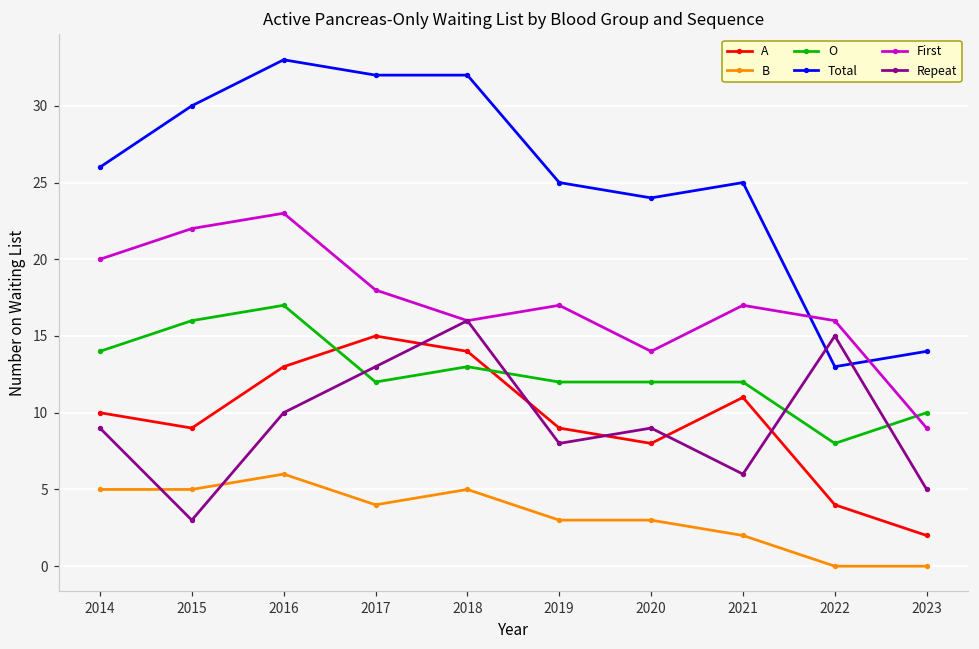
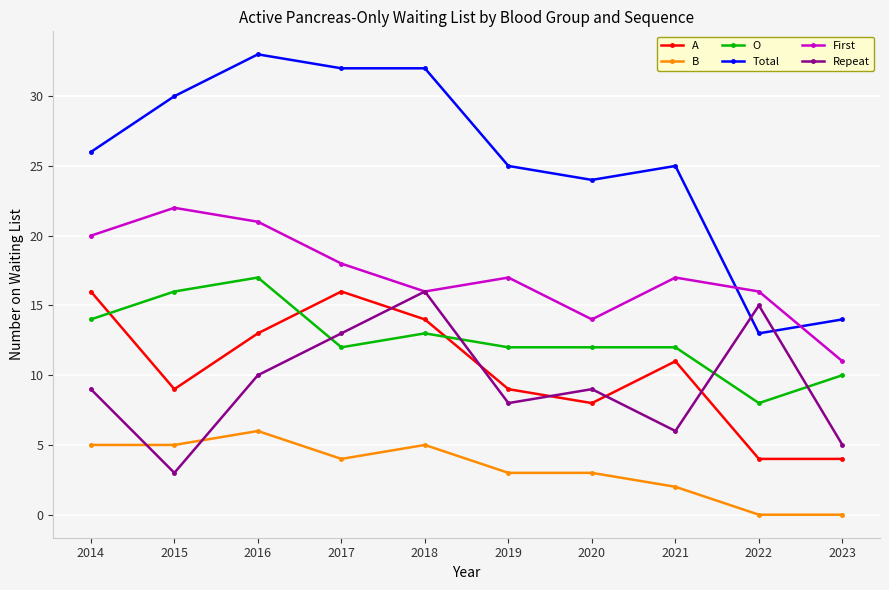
  {
    "A": {
-     "2014": 10,
+     "2014": 16,
      "2015": 9,
      "2016": 13,
-     "2017": 15,
+     "2017": 16,
      "2018": 14,
      "2019": 9,
      "2020": 8,
      "2021": 11,
      "2022": 4,
-     "2023": 2
+     "2023": 4
    },
    "B": {
      "2014": 5,
      "2015": 5,
      "2016": 6,
      "2017": 4,
      "2018": 5,
      "2019": 3,
      "2020": 3,
      "2021": 2,
      "2022": 0,
      "2023": 0
    },
    "O": {
      "2014": 14,
      "2015": 16,
      "2016": 17,
      "2017": 12,
      "2018": 13,
      "2019": 12,
      "2020": 12,
      "2021": 12,
      "2022": 8,
      "2023": 10
    },
    "Total": {
      "2014": 26,
      "2015": 30,
      "2016": 33,
      "2017": 32,
      "2018": 32,
      "2019": 25,
      "2020": 24,
      "2021": 25,
      "2022": 13,
      "2023": 14
    },
    "First": {
      "2014": 20,
      "2015": 22,
-     "2016": 23,
+     "2016": 21,
      "2017": 18,
      "2019": 17,
      "2020": 14,
      "2021": 17,
      "2022": 16,
-     "2023": 9
+     "2023": 11
    },
    "Repeat": {
      "2014": 9,
      "2015": 3,
      "2016": 10,
      "2017": 13,
      "2019": 8,
      "2020": 9,
      "2021": 6,
      "2022": 15,
      "2023": 5
    }
  }
